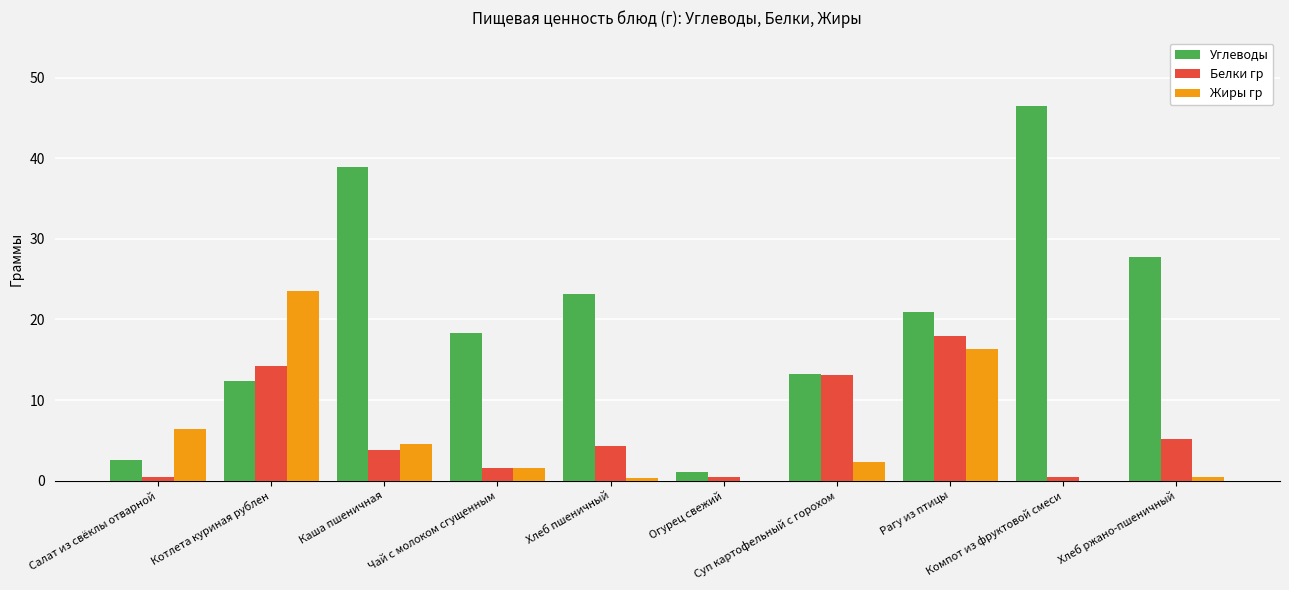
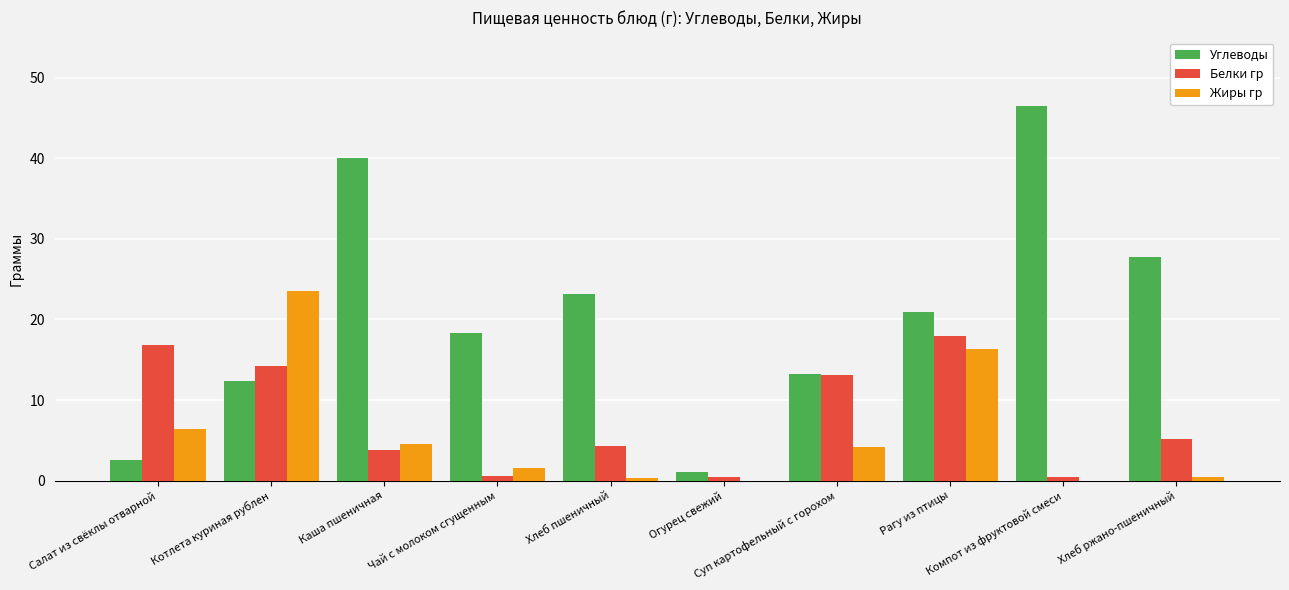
  {
    "Углеводы": {
      "Салат из свёклы отварной": 3,
      "Котлета куриная рублен": 12,
-     "Каша пшеничная": 39,
+     "Каша пшеничная": 40,
      "Чай с молоком сгущенным": 18,
      "Хлеб пшеничный": 23,
      "Огурец свежий": 1,
      "Суп картофельный с горохом": 13,
      "Рагу из птицы": 21,
      "Компот из фруктовой смеси": 47,
      "Хлеб ржано-пшеничный": 28
    },
    "Белки гр": {
-     "Салат из свёклы отварной": 0,
+     "Салат из свёклы отварной": 17,
      "Котлета куриная рублен": 14,
      "Каша пшеничная": 4,
-     "Чай с молоком сгущенным": 2,
+     "Чай с молоком сгущенным": 1,
      "Хлеб пшеничный": 4,
      "Огурец свежий": 0,
      "Суп картофельный с горохом": 13,
      "Рагу из птицы": 18,
      "Компот из фруктовой смеси": 1,
      "Хлеб ржано-пшеничный": 5
    },
    "Жиры гр": {
      "Салат из свёклы отварной": 6,
      "Котлета куриная рублен": 24,
      "Каша пшеничная": 5,
      "Чай с молоком сгущенным": 2,
      "Огурец свежий": 0,
-     "Суп картофельный с горохом": 2,
+     "Суп картофельный с горохом": 4,
      "Рагу из птицы": 16,
      "Компот из фруктовой смеси": 0,
      "Хлеб ржано-пшеничный": 0
    }
  }
